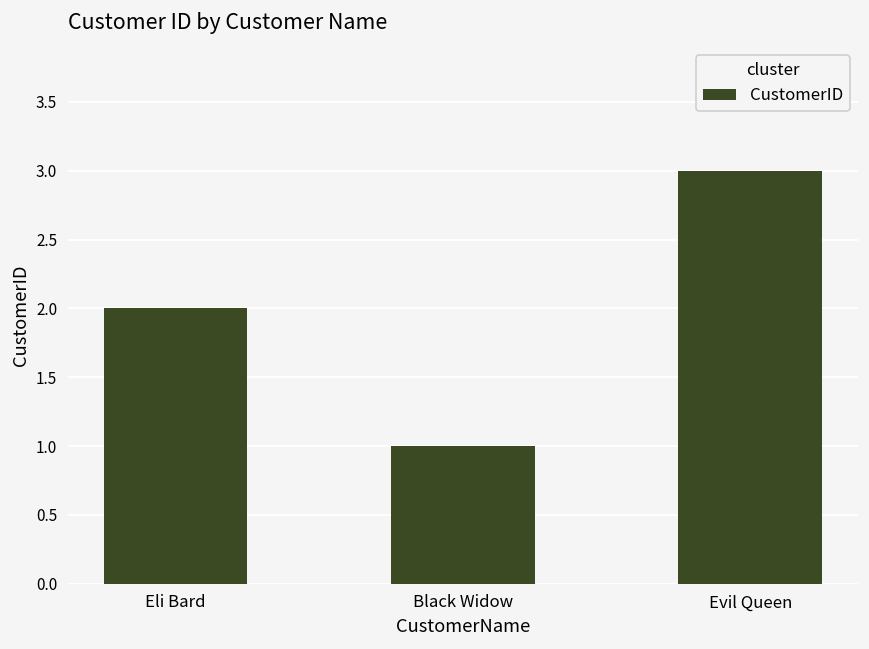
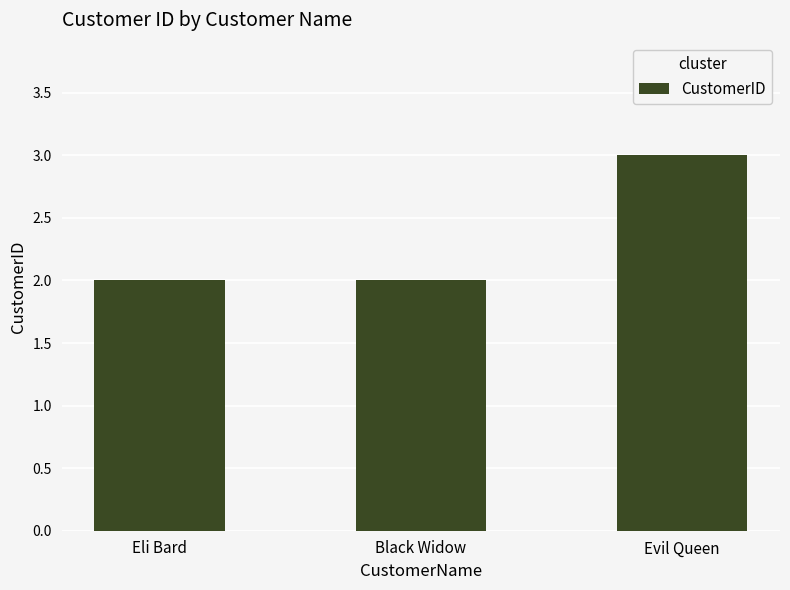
  {
    "Eli Bard": 2,
-   "Black Widow": 1,
+   "Black Widow": 2,
    "Evil Queen": 3
  }
